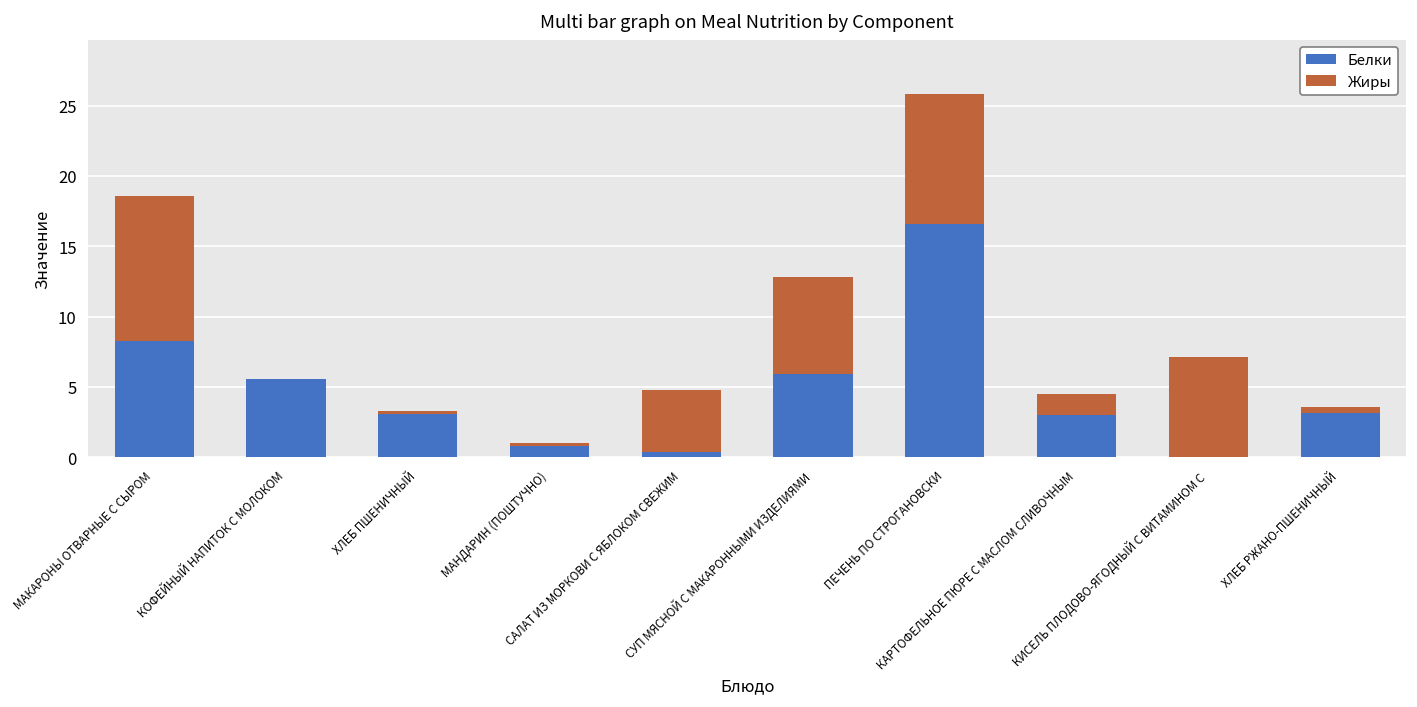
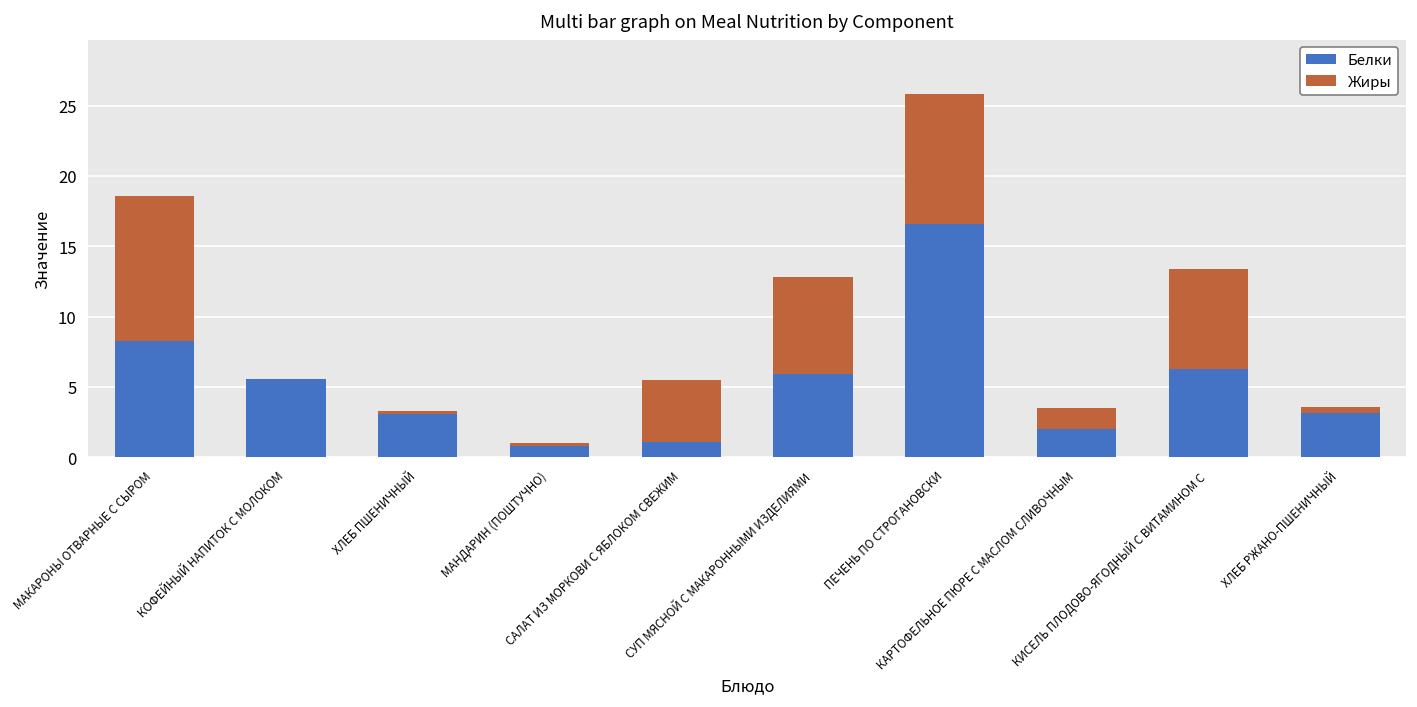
  {
    "Белки": {
      "МАКАРОНЫ ОТВАРНЫЕ С СЫРОМ": 8.3,
      "КОФЕЙНЫЙ НАПИТОК С МОЛОКОМ": 5.6,
      "ХЛЕБ ПШЕНИЧНЫЙ": 3.1,
      "МАНДАРИН (ПОШТУЧНО)": 0.8,
-     "САЛАТ ИЗ МОРКОВИ С ЯБЛОКОМ СВЕЖИМ": 0.4,
+     "САЛАТ ИЗ МОРКОВИ С ЯБЛОКОМ СВЕЖИМ": 1.1,
      "СУП МЯСНОЙ С МАКАРОННЫМИ ИЗДЕЛИЯМИ": 5.9,
      "ПЕЧЕНЬ ПО СТРОГАНОВСКИ": 16.6,
-     "КАРТОФЕЛЬНОЕ ПЮРЕ С МАСЛОМ СЛИВОЧНЫМ": 3,
-     "КИСЕЛЬ ПЛОДОВО-ЯГОДНЫЙ С ВИТАМИНОМ С": 0.0,
+     "КАРТОФЕЛЬНОЕ ПЮРЕ С МАСЛОМ СЛИВОЧНЫМ": 2,
+     "КИСЕЛЬ ПЛОДОВО-ЯГОДНЫЙ С ВИТАМИНОМ С": 6.3,
      "ХЛЕБ РЖАНО-ПШЕНИЧНЫЙ": 3.2
    },
    "Жиры": {
      "МАКАРОНЫ ОТВАРНЫЕ С СЫРОМ": 10.3,
      "КОФЕЙНЫЙ НАПИТОК С МОЛОКОМ": 0.0,
      "САЛАТ ИЗ МОРКОВИ С ЯБЛОКОМ СВЕЖИМ": 4.4,
      "СУП МЯСНОЙ С МАКАРОННЫМИ ИЗДЕЛИЯМИ": 6.9,
      "ПЕЧЕНЬ ПО СТРОГАНОВСКИ": 9.2,
      "КАРТОФЕЛЬНОЕ ПЮРЕ С МАСЛОМ СЛИВОЧНЫМ": 1.5,
      "КИСЕЛЬ ПЛОДОВО-ЯГОДНЫЙ С ВИТАМИНОМ С": 7.1,
      "ХЛЕБ РЖАНО-ПШЕНИЧНЫЙ": 0.4
    }
  }
